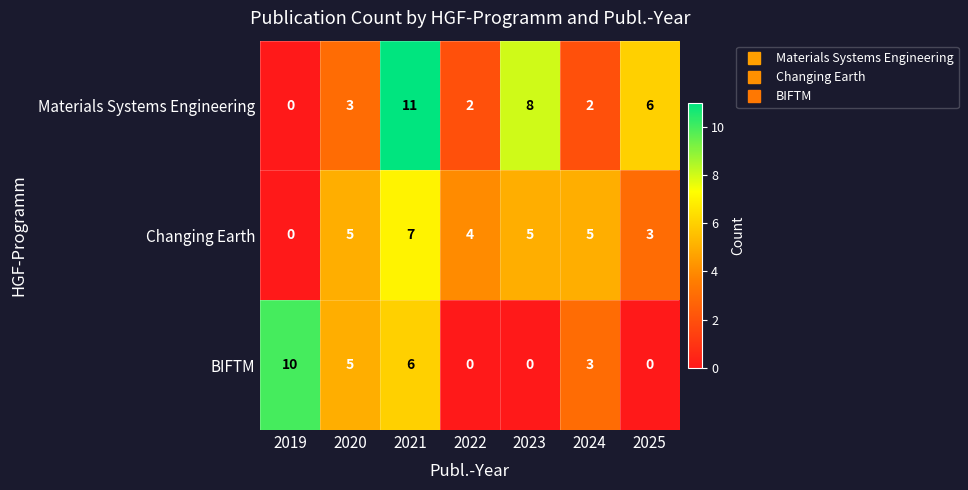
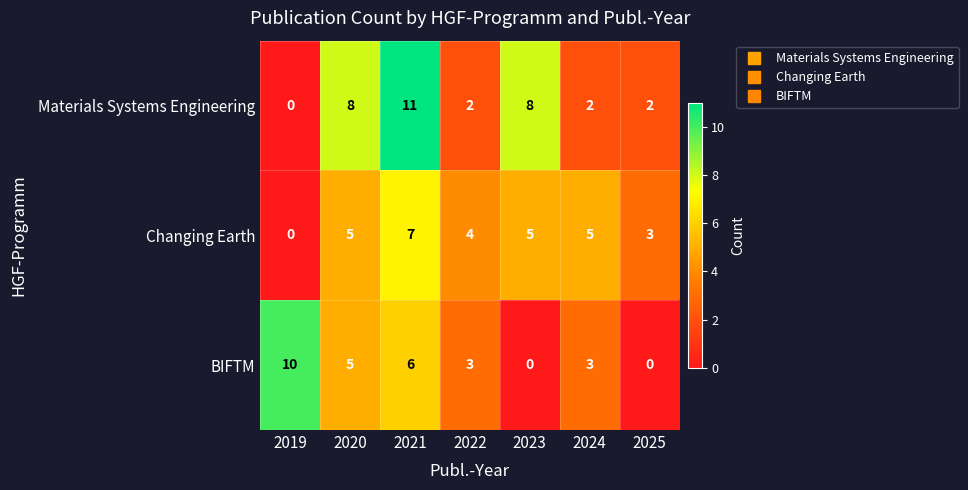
  {
    "Materials Systems Engineering": {
      "2019": 0,
-     "2020": 3,
+     "2020": 8,
      "2021": 11,
      "2022": 2,
      "2023": 8,
      "2024": 2,
-     "2025": 6
+     "2025": 2
    },
    "Changing Earth": {
      "2019": 0,
      "2020": 5,
      "2021": 7,
      "2022": 4,
      "2023": 5,
      "2024": 5,
      "2025": 3
    },
    "BIFTM": {
      "2019": 10,
      "2020": 5,
      "2021": 6,
-     "2022": 0,
+     "2022": 3,
      "2023": 0,
      "2024": 3,
      "2025": 0
    }
  }
